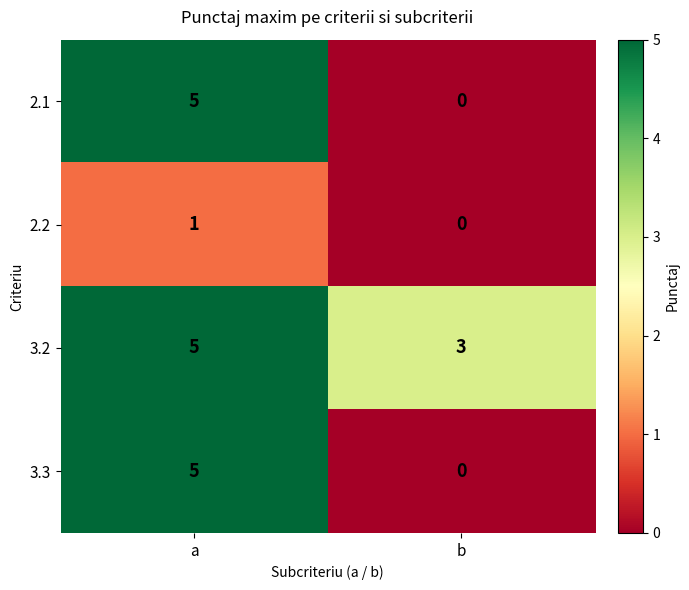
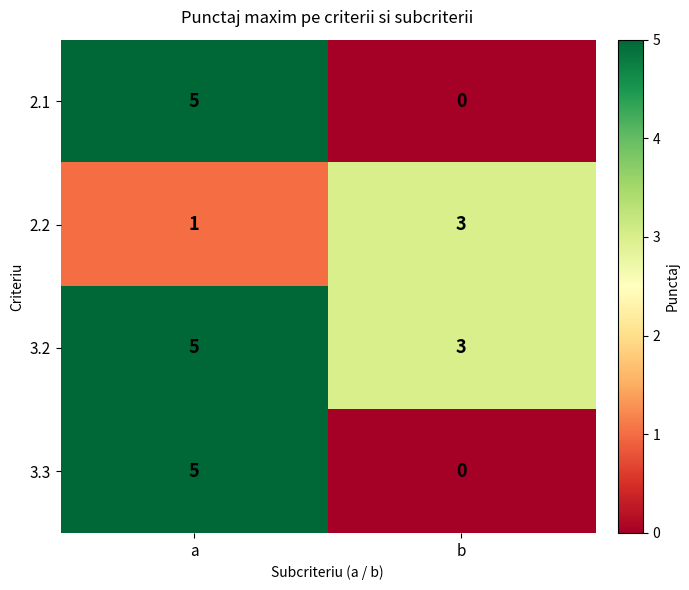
  {
    "2.1": {
      "a": 5,
      "b": 0
    },
    "2.2": {
      "a": 1,
-     "b": 0
+     "b": 3
    },
    "3.2": {
      "a": 5,
      "b": 3
    },
    "3.3": {
      "a": 5,
      "b": 0
    }
  }
